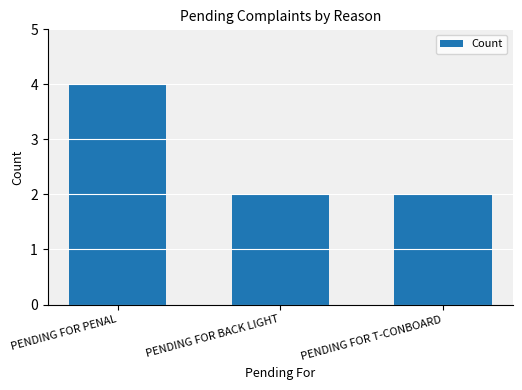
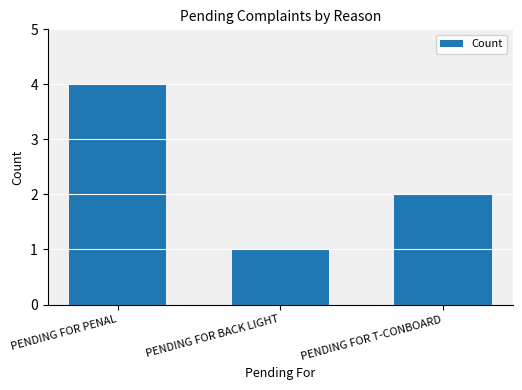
  {
    "PENDING FOR PENAL": 4,
-   "PENDING FOR BACK LIGHT": 2,
+   "PENDING FOR BACK LIGHT": 1,
    "PENDING FOR T-CONBOARD": 2
  }
